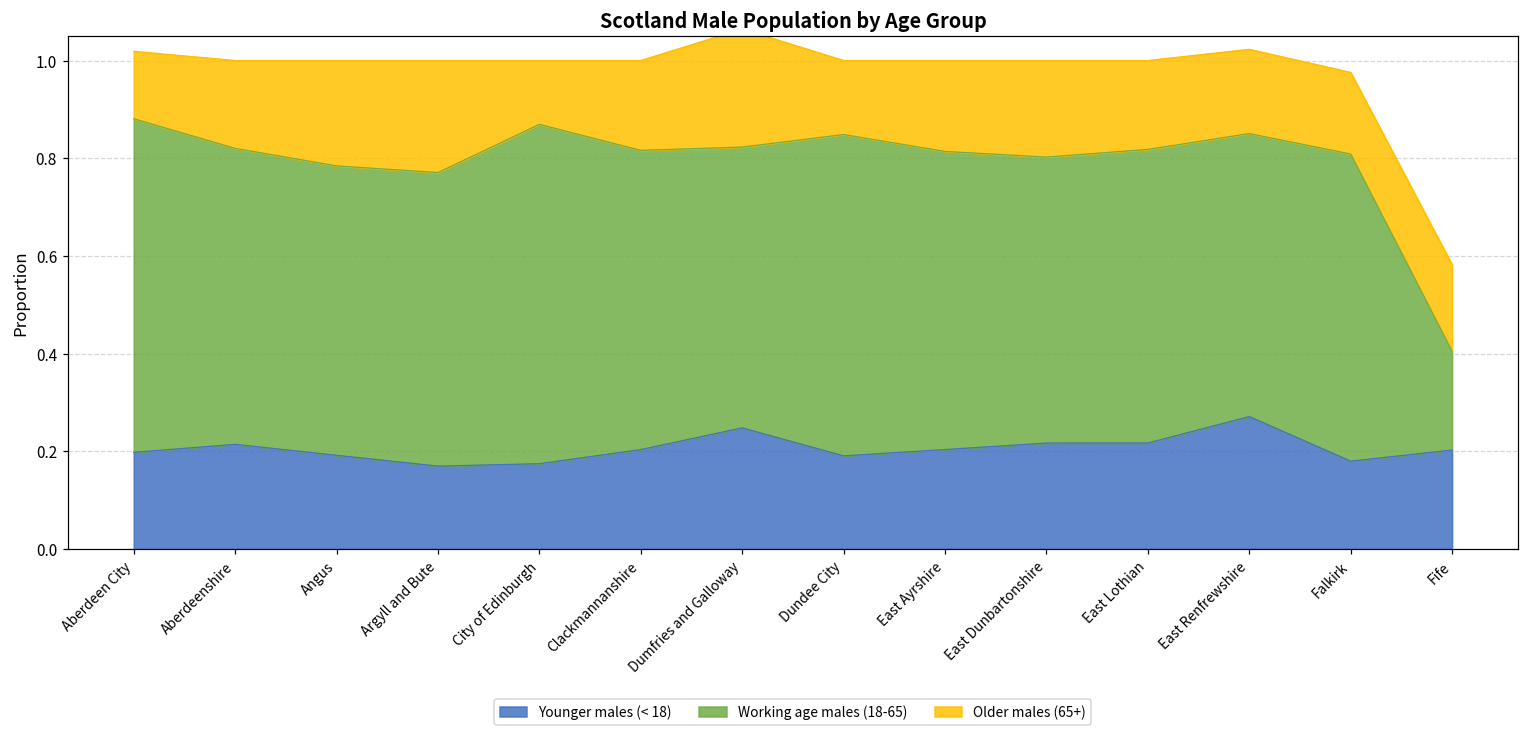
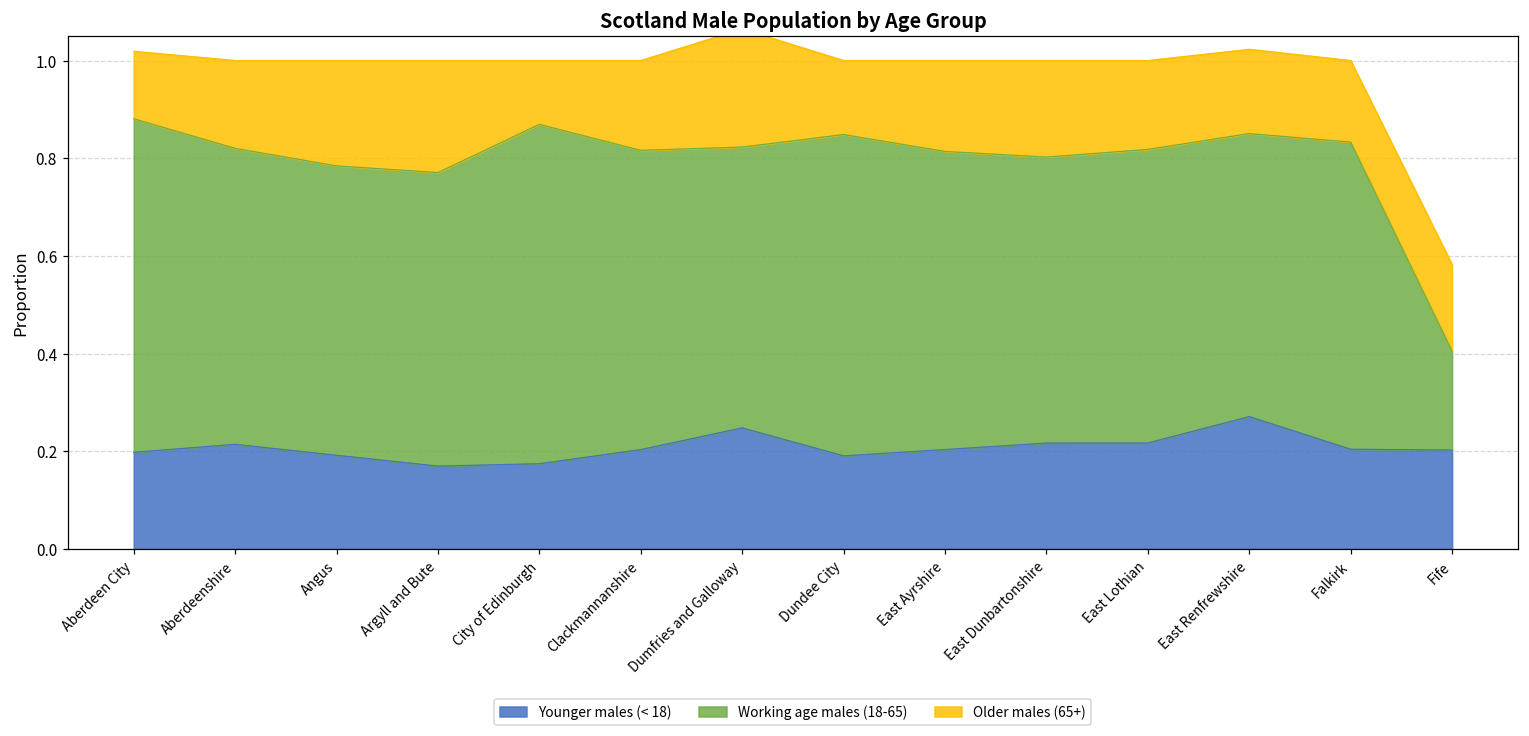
  {
    "Younger males (< 18)": {
      "Aberdeen City": 0.20,
      "Aberdeenshire": 0.21,
      "Angus": 0.19,
      "Argyll and Bute": 0.17,
      "City of Edinburgh": 0.17,
      "Clackmannanshire": 0.20,
      "Dumfries and Galloway": 0.25,
      "Dundee City": 0.19,
      "East Ayrshire": 0.20,
      "East Dunbartonshire": 0.22,
      "East Lothian": 0.22,
      "East Renfrewshire": 0.27,
-     "Falkirk": 0.18,
+     "Falkirk": 0.20,
      "Fife": 0.20
    },
    "Working age males (18-65)": {
      "Aberdeen City": 0.68,
      "Aberdeenshire": 0.61,
      "Angus": 0.59,
      "Argyll and Bute": 0.60,
      "City of Edinburgh": 0.69,
      "Clackmannanshire": 0.61,
      "Dumfries and Galloway": 0.57,
      "Dundee City": 0.66,
      "East Ayrshire": 0.61,
      "East Dunbartonshire": 0.59,
      "East Lothian": 0.60,
      "East Renfrewshire": 0.58,
      "Falkirk": 0.63,
      "Fife": 0.20
    },
    "Older males (65+)": {
      "Aberdeen City": 0.14,
      "Aberdeenshire": 0.18,
      "Angus": 0.22,
      "Argyll and Bute": 0.23,
      "City of Edinburgh": 0.13,
      "Clackmannanshire": 0.18,
      "Dundee City": 0.15,
      "East Ayrshire": 0.19,
      "East Dunbartonshire": 0.20,
      "East Lothian": 0.18,
      "East Renfrewshire": 0.17,
      "Falkirk": 0.17,
      "Fife": 0.18
    }
  }
